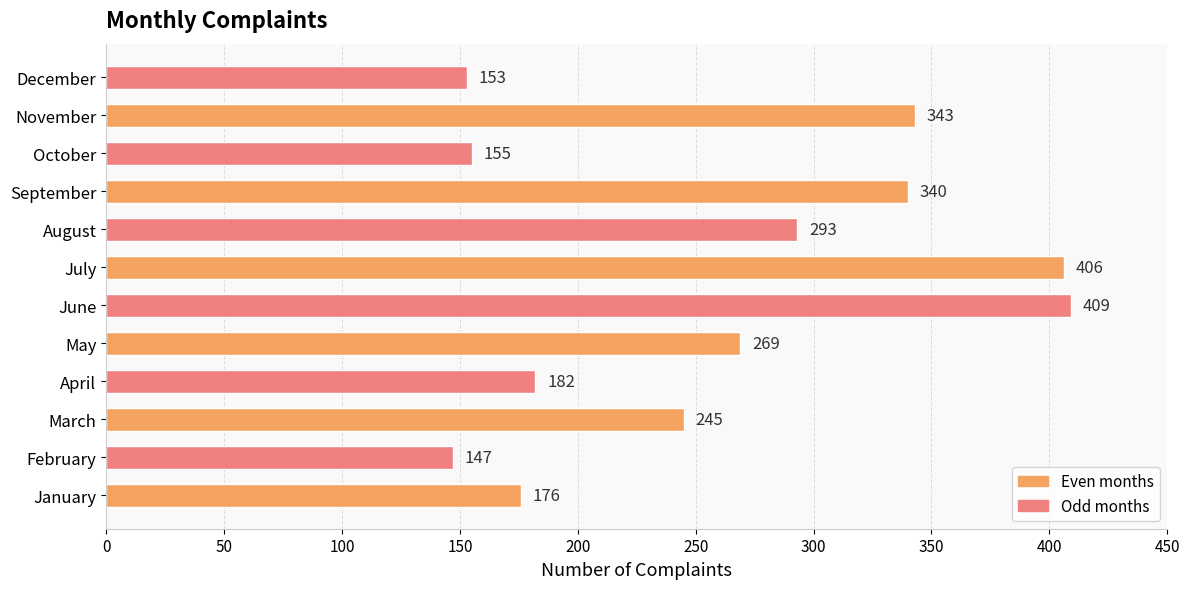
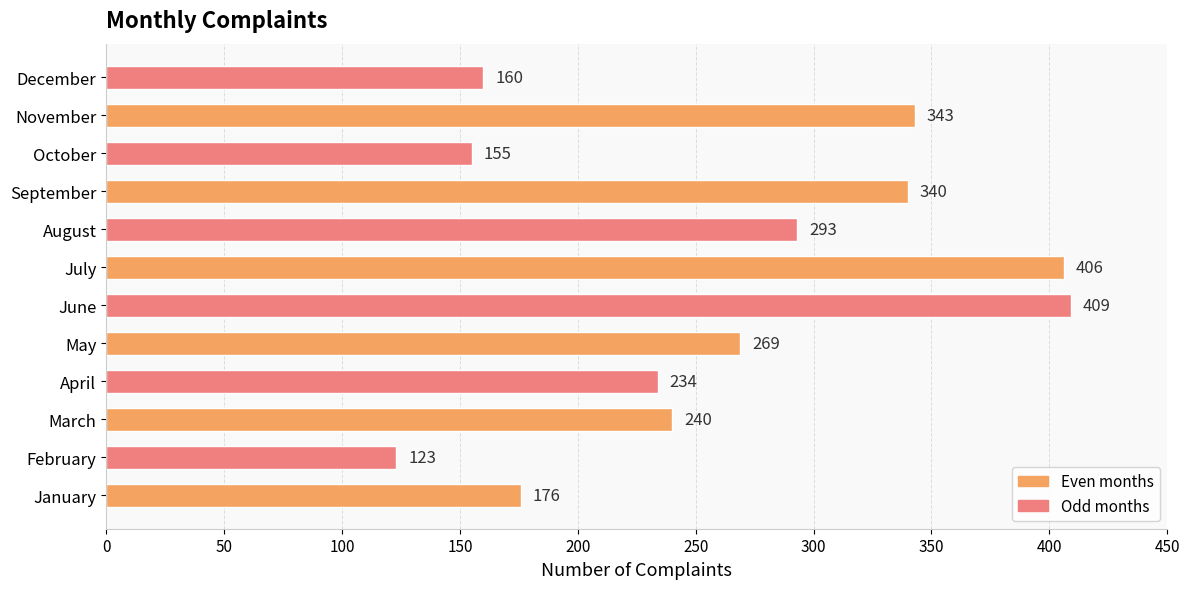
  {
-   "December": 153,
+   "December": 160,
    "November": 343,
    "October": 155,
    "September": 340,
    "August": 293,
    "July": 406,
    "June": 409,
    "May": 269,
-   "April": 182,
-   "March": 245,
-   "February": 147,
+   "April": 234,
+   "March": 240,
+   "February": 123,
    "January": 176
  }
